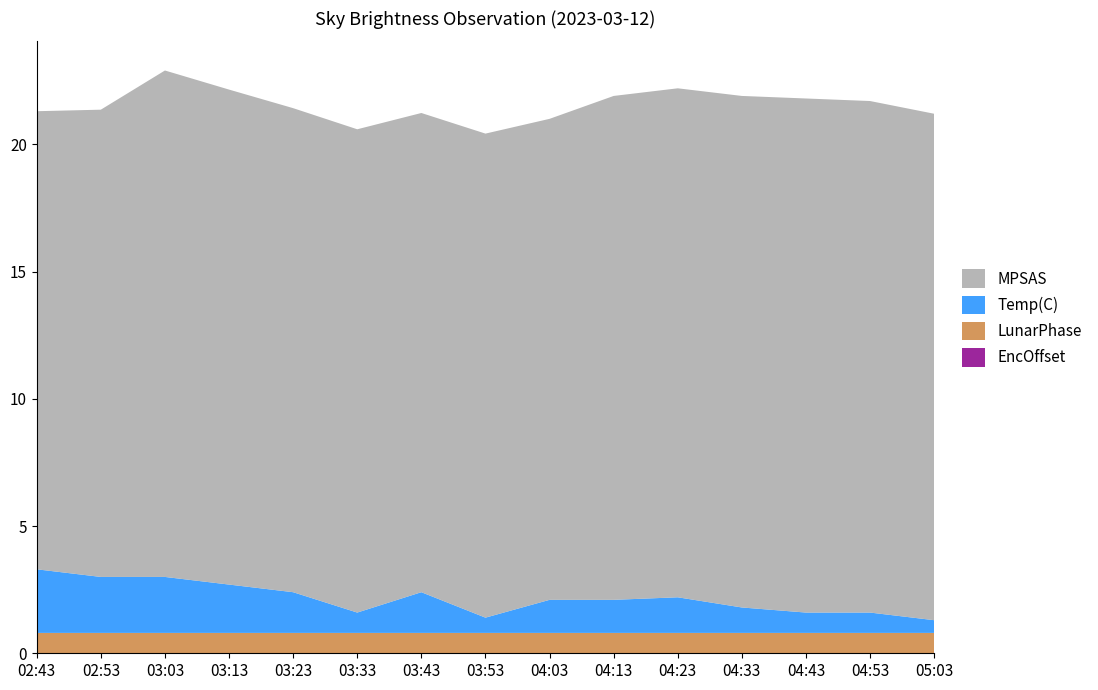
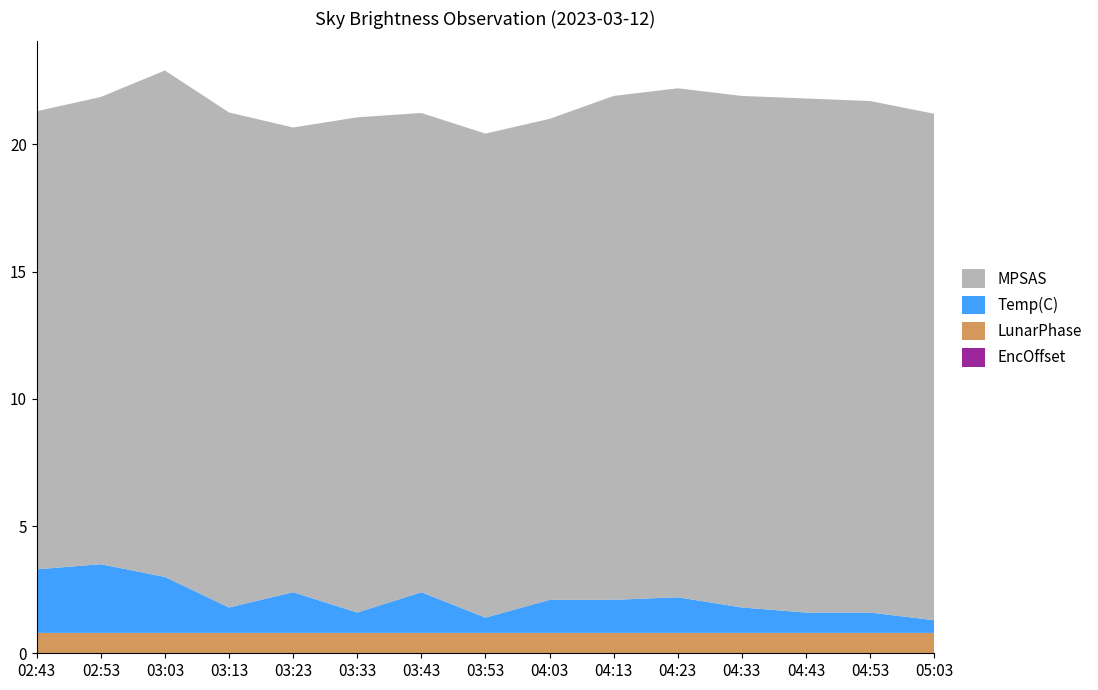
  {
    "EncOffset": {
      "02:43": 0.0,
      "02:53": 0.0,
      "03:03": 0.0,
      "03:13": 0.0,
      "03:23": 0.0,
      "03:33": 0.0,
      "03:43": 0.0,
      "03:53": 0.0,
      "04:03": 0.0,
      "04:13": 0.0,
      "04:23": 0.0,
      "04:33": 0.0,
      "04:43": 0.0,
      "04:53": 0.0,
      "05:03": 0.0
    },
    "LunarPhase": {
      "02:43": 0.8,
      "02:53": 0.8,
      "03:03": 0.8,
      "03:13": 0.8,
      "03:23": 0.8,
      "03:33": 0.8,
      "03:43": 0.8,
      "03:53": 0.8,
      "04:03": 0.8,
      "04:13": 0.8,
      "04:23": 0.8,
      "04:33": 0.8,
      "04:43": 0.8,
      "04:53": 0.8,
      "05:03": 0.8
    },
    "Temp(C)": {
      "02:43": 2.5,
-     "02:53": 2.2,
+     "02:53": 2.7,
      "03:03": 2.2,
-     "03:13": 1.9,
+     "03:13": 1.0,
      "03:23": 1.6,
      "03:33": 0.8,
      "03:43": 1.6,
      "03:53": 0.6,
      "04:03": 1.3,
      "04:13": 1.3,
      "04:23": 1.4,
      "04:33": 1.0,
      "04:43": 0.8,
      "04:53": 0.8,
      "05:03": 0.5
    },
    "MPSAS": {
      "02:43": 18.0,
      "02:53": 18.4,
      "03:03": 19.9,
      "03:13": 19.5,
-     "03:23": 19.0,
-     "03:33": 19.0,
+     "03:23": 18.3,
+     "03:33": 19.5,
      "03:43": 18.8,
      "03:53": 19.0,
      "04:03": 18.9,
      "04:13": 19.8,
      "04:23": 20.0,
      "04:33": 20.1,
      "04:43": 20.2,
      "04:53": 20.1,
      "05:03": 19.9
    }
  }
